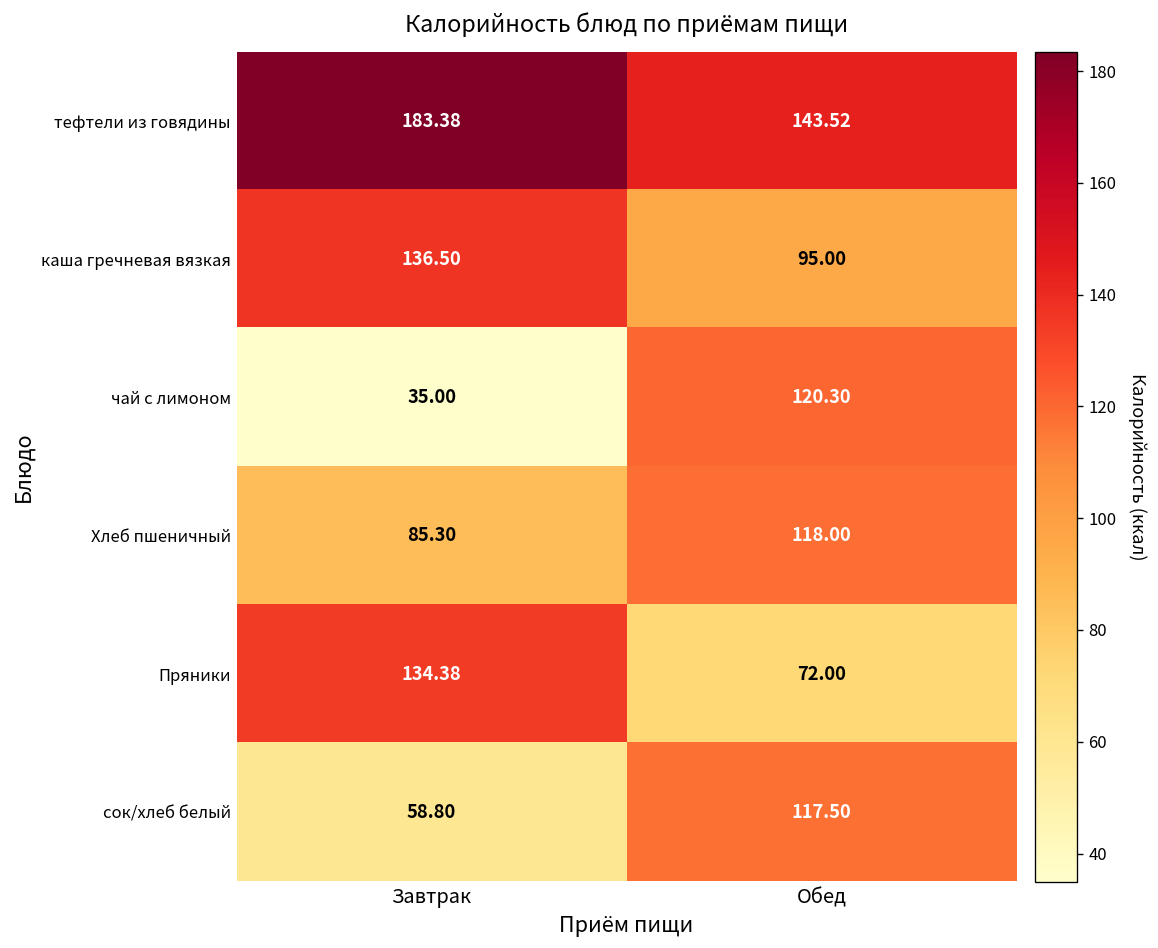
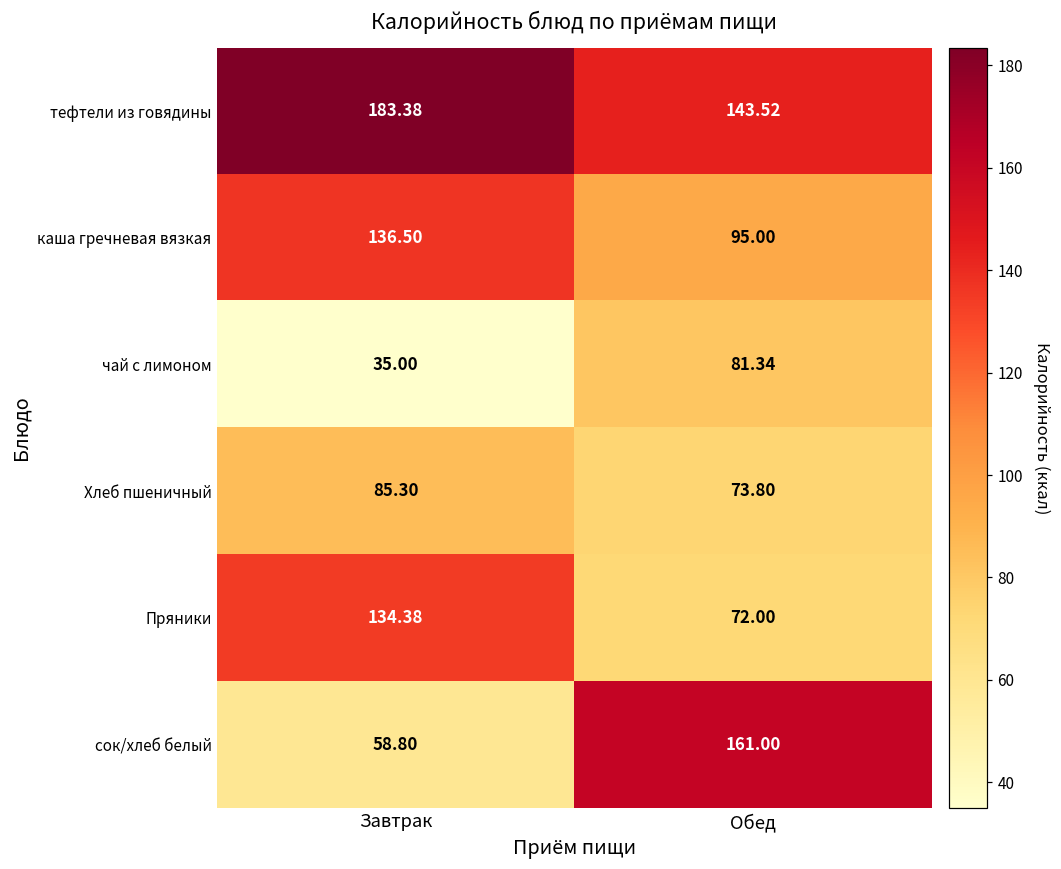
  {
    "тефтели из говядины": {
      "Завтрак": 183.38,
      "Обед": 143.52
    },
    "каша гречневая вязкая": {
      "Завтрак": 136.50,
      "Обед": 95.00
    },
    "чай с лимоном": {
      "Завтрак": 35.00,
-     "Обед": 120.30
+     "Обед": 81.34
    },
    "Хлеб пшеничный": {
      "Завтрак": 85.30,
-     "Обед": 118.00
+     "Обед": 73.80
    },
    "Пряники": {
      "Завтрак": 134.38,
      "Обед": 72.00
    },
    "сок/хлеб белый": {
      "Завтрак": 58.80,
-     "Обед": 117.50
+     "Обед": 161.00
    }
  }
